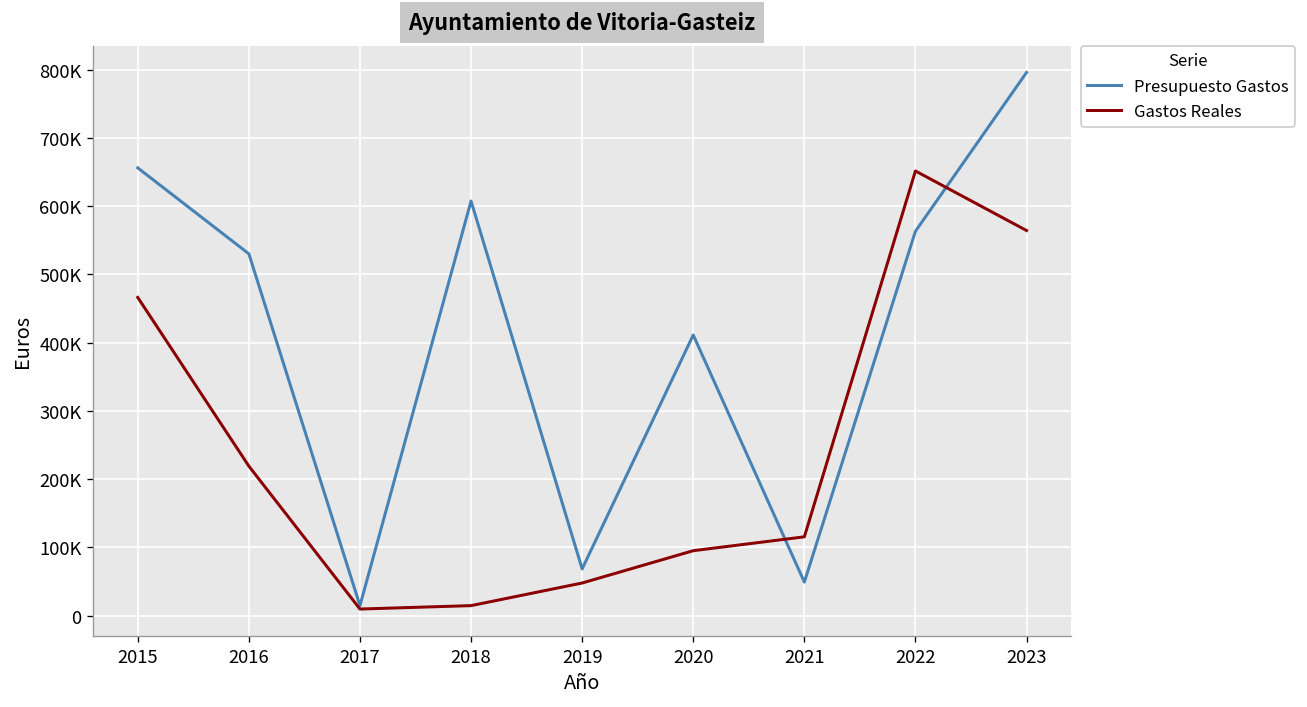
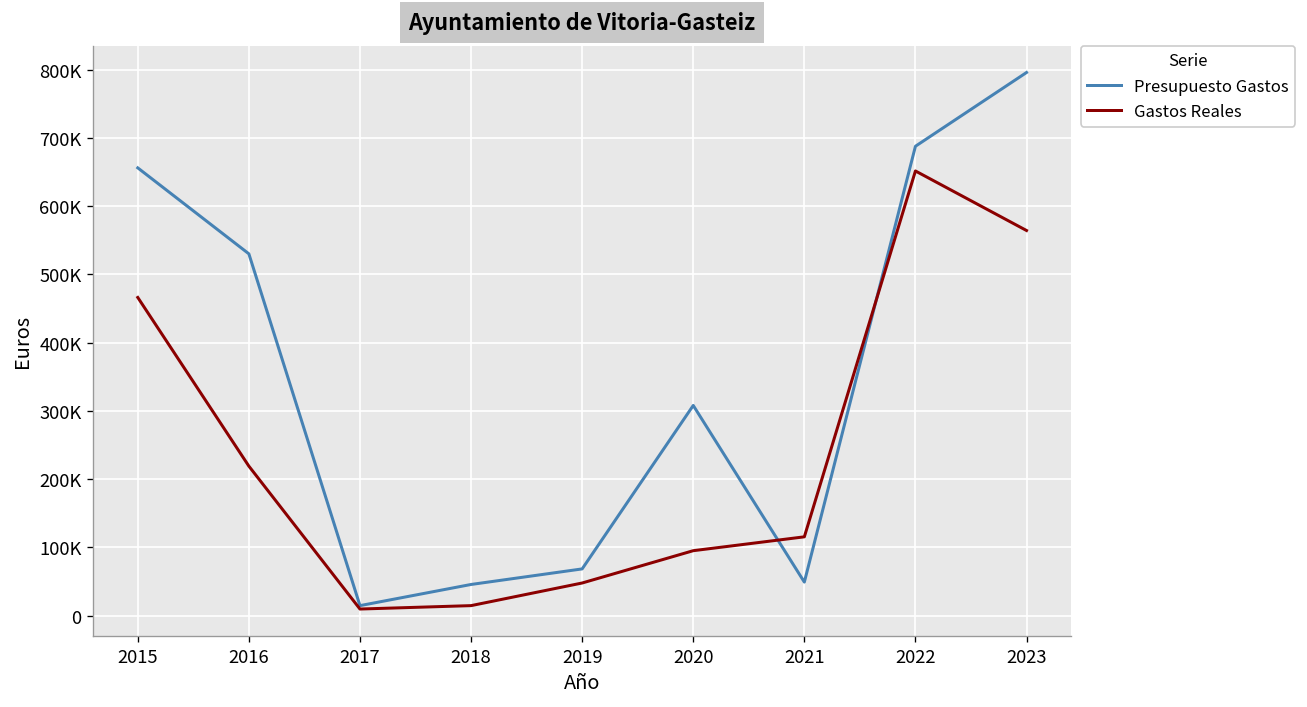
  {
    "Presupuesto Gastos": {
      "2015": 660000,
      "2016": 530000,
      "2017": 10000,
-     "2018": 610000,
+     "2018": 50000,
      "2019": 70000,
-     "2020": 410000,
+     "2020": 310000,
      "2021": 50000,
-     "2022": 560000,
+     "2022": 690000,
      "2023": 800000
    },
    "Gastos Reales": {
      "2015": 470000,
      "2016": 220000,
      "2017": 10000,
      "2018": 10000,
      "2019": 50000,
      "2020": 100000,
      "2021": 120000,
      "2022": 650000,
      "2023": 560000
    }
  }
